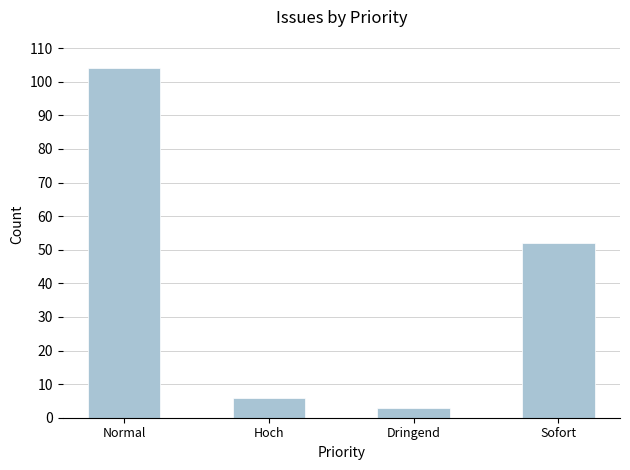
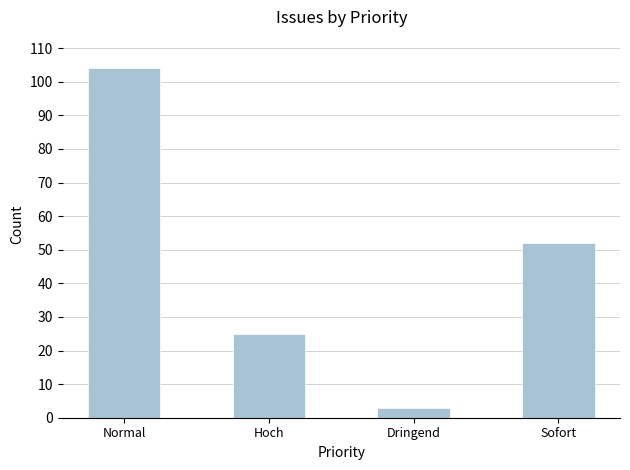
  {
    "Normal": 104,
-   "Hoch": 6,
+   "Hoch": 25,
    "Dringend": 3,
    "Sofort": 52
  }
